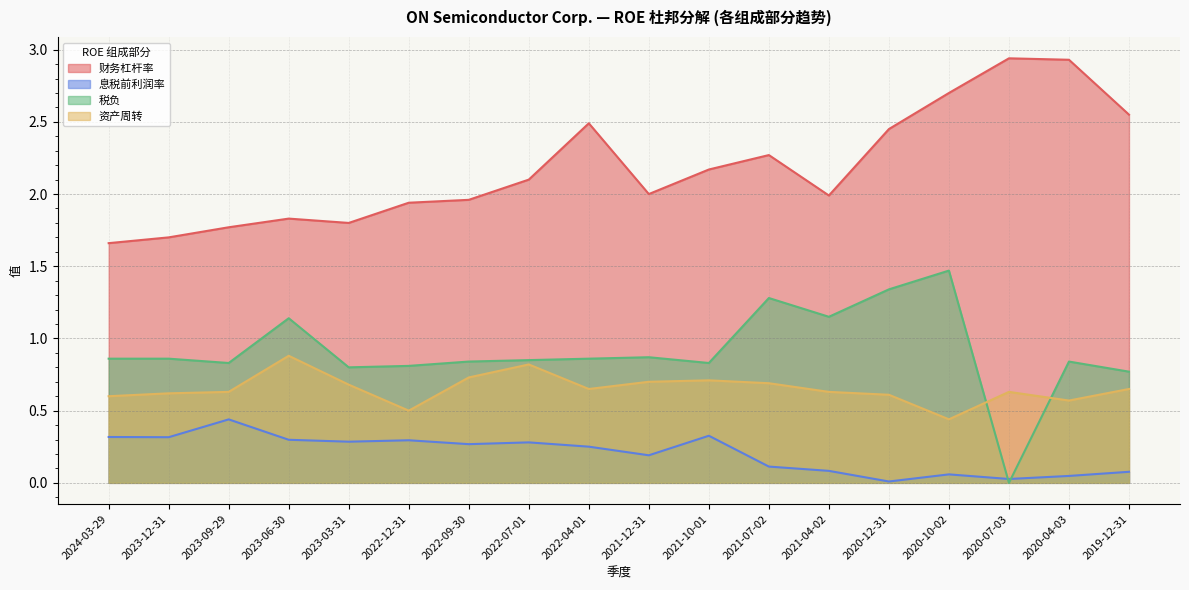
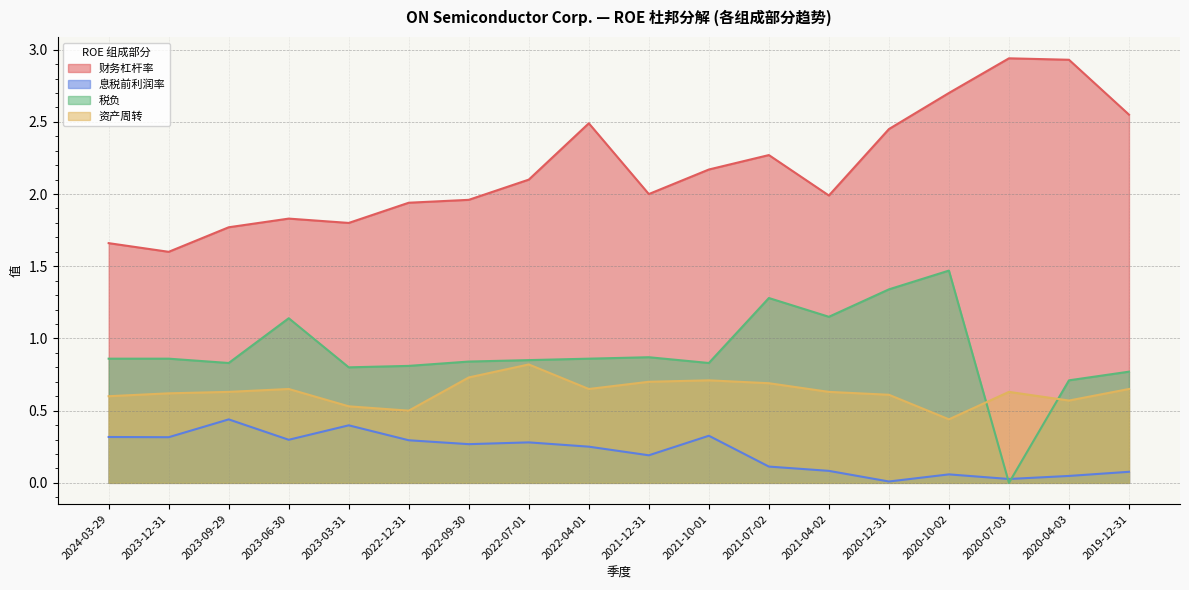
  {
    "财务杠杆率": {
      "2024-03-29": 1.66,
-     "2023-12-31": 1.7,
+     "2023-12-31": 1.6,
      "2023-09-29": 1.77,
      "2023-06-30": 1.83,
      "2023-03-31": 1.8,
      "2022-12-31": 1.94,
      "2022-09-30": 1.96,
      "2022-07-01": 2.1,
      "2022-04-01": 2.5,
      "2021-12-31": 2.0,
      "2021-10-01": 2.17,
      "2021-07-02": 2.27,
      "2021-04-02": 2.0,
      "2020-12-31": 2.45,
      "2020-10-02": 2.7,
      "2020-07-03": 2.94,
      "2020-04-03": 2.93,
      "2019-12-31": 2.55
    },
    "息税前利润率": {
      "2024-03-29": 0.32,
      "2023-12-31": 0.32,
      "2023-09-29": 0.44,
      "2023-06-30": 0.30,
-     "2023-03-31": 0.29,
+     "2023-03-31": 0.40,
      "2022-12-31": 0.29,
      "2022-09-30": 0.27,
      "2022-07-01": 0.28,
      "2022-04-01": 0.25,
      "2021-12-31": 0.19,
      "2021-10-01": 0.33,
      "2021-07-02": 0.11,
      "2021-04-02": 0.08,
      "2020-12-31": 0.01,
      "2020-10-02": 0.06,
      "2020-07-03": 0.03,
      "2020-04-03": 0.05,
      "2019-12-31": 0.08
    },
    "税负": {
      "2024-03-29": 0.86,
      "2023-12-31": 0.86,
      "2023-09-29": 0.83,
      "2023-06-30": 1.14,
      "2023-03-31": 0.80,
      "2022-12-31": 0.81,
      "2022-09-30": 0.84,
      "2022-07-01": 0.85,
      "2022-04-01": 0.86,
      "2021-12-31": 0.87,
      "2021-10-01": 0.83,
      "2021-07-02": 1.28,
      "2021-04-02": 1.15,
      "2020-12-31": 1.34,
      "2020-10-02": 1.47,
      "2020-07-03": 0.00,
-     "2020-04-03": 0.84,
+     "2020-04-03": 0.71,
      "2019-12-31": 0.77
    },
    "资产周转": {
      "2024-03-29": 0.60,
      "2023-12-31": 0.62,
      "2023-09-29": 0.63,
-     "2023-06-30": 0.88,
-     "2023-03-31": 0.68,
+     "2023-06-30": 0.65,
+     "2023-03-31": 0.53,
      "2022-12-31": 0.50,
      "2022-09-30": 0.73,
      "2022-07-01": 0.82,
      "2022-04-01": 0.65,
      "2021-12-31": 0.70,
      "2021-10-01": 0.71,
      "2021-07-02": 0.69,
      "2021-04-02": 0.63,
      "2020-12-31": 0.61,
      "2020-10-02": 0.44,
      "2020-07-03": 0.63,
      "2020-04-03": 0.57,
      "2019-12-31": 0.65
    }
  }
